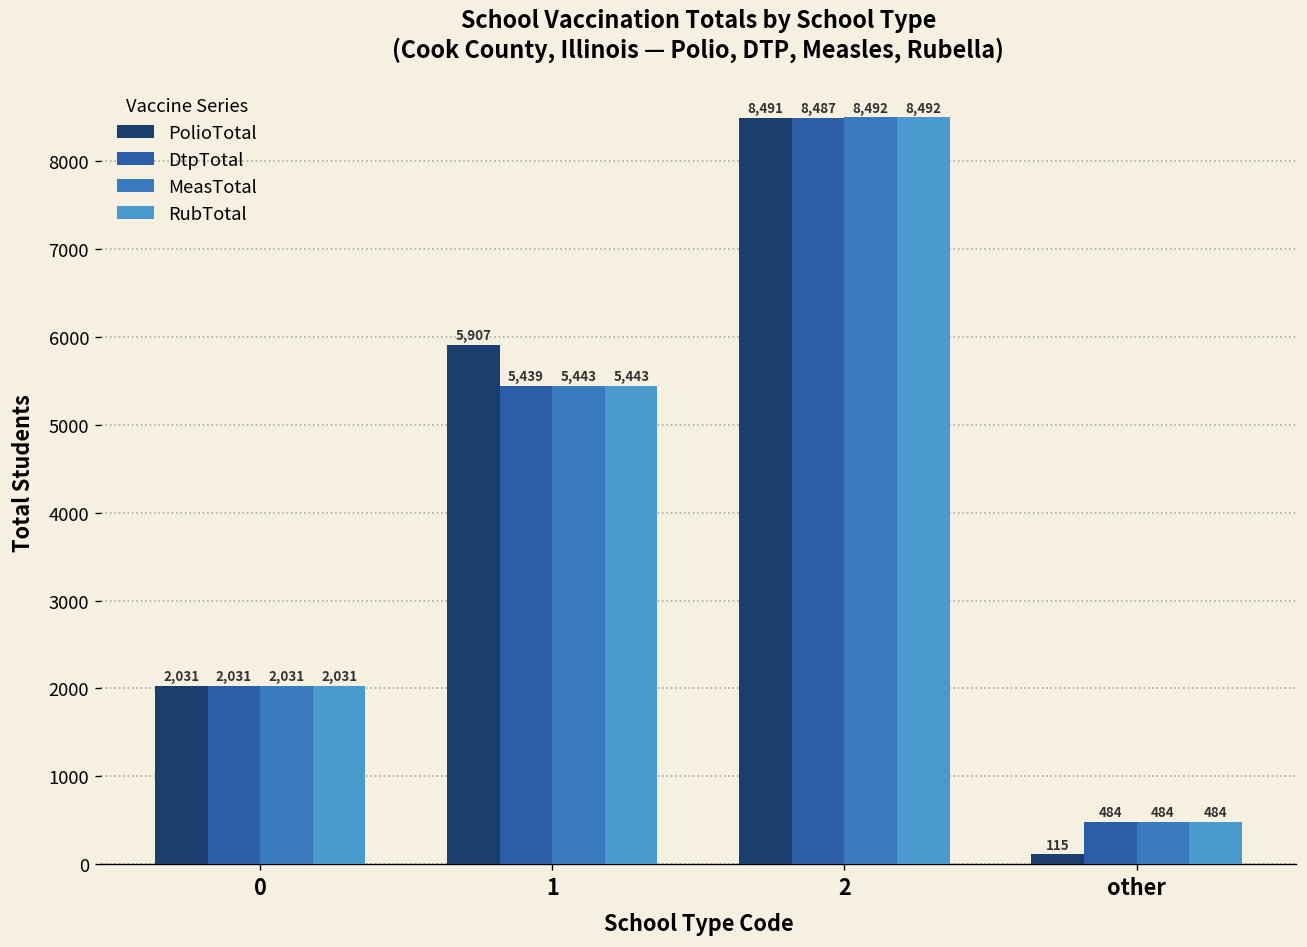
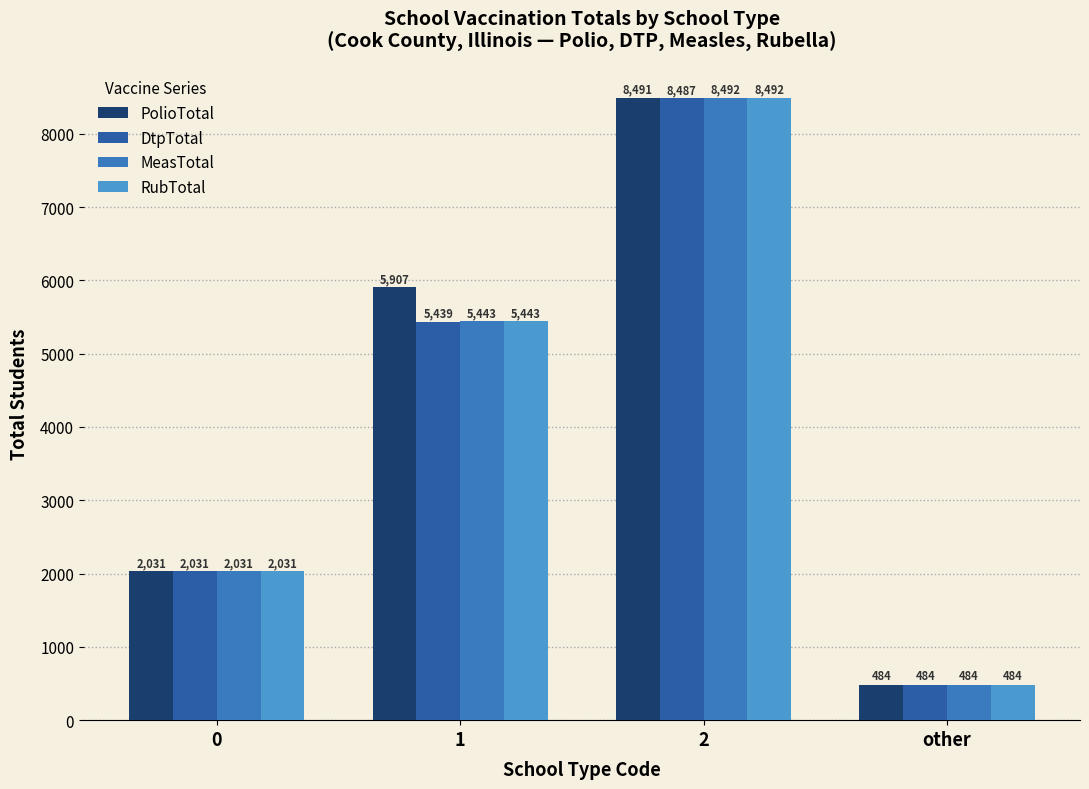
  {
    "PolioTotal": {
      "0": "2,031",
      "1": "5,907",
      "2": "8,491",
-     "other": "115"
+     "other": "484"
    }
  }
